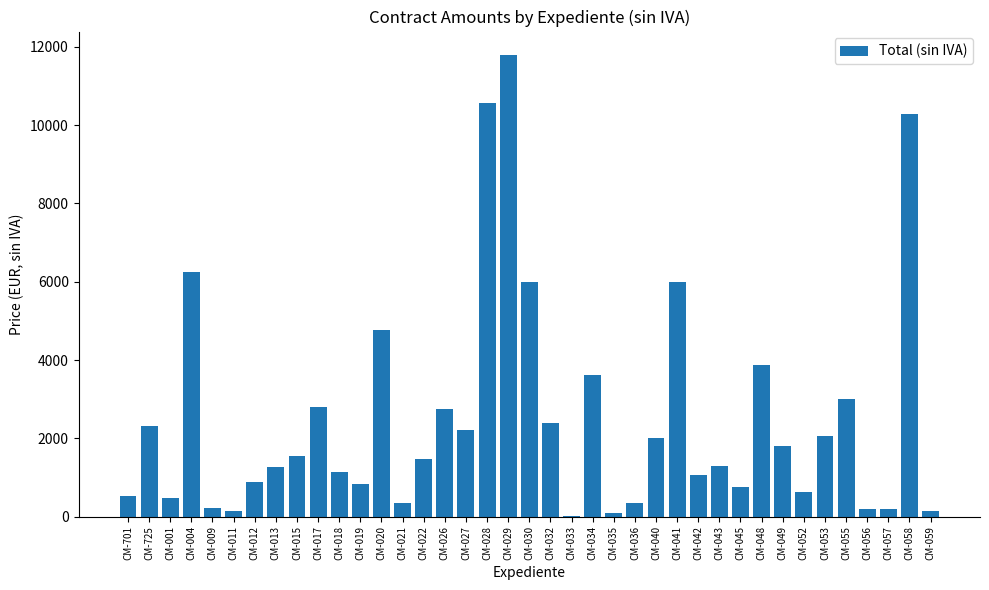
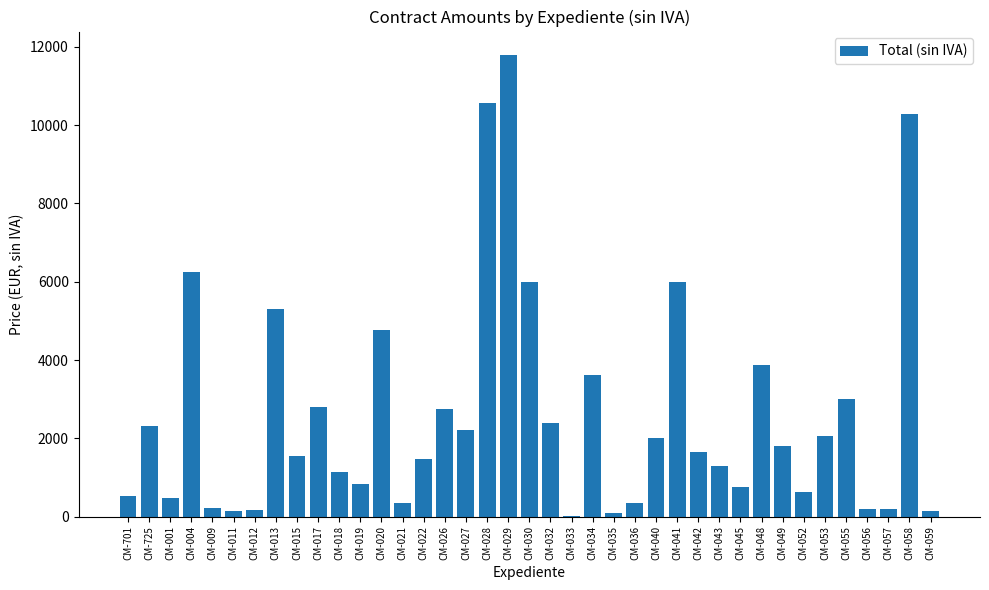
  {
    "CM-701": 500,
    "CM-725": 2300,
    "CM-001": 500,
    "CM-004": 6300,
    "CM-009": 200,
    "CM-011": 100,
-   "CM-012": 900,
-   "CM-013": 1300,
+   "CM-012": 200,
+   "CM-013": 5300,
    "CM-015": 1500,
    "CM-017": 2800,
    "CM-018": 1100,
    "CM-019": 800,
    "CM-020": 4800,
    "CM-021": 400,
    "CM-022": 1500,
    "CM-026": 2700,
    "CM-027": 2200,
    "CM-028": 10600,
    "CM-029": 11800,
    "CM-030": 6000,
    "CM-032": 2400,
    "CM-034": 3600,
    "CM-035": 100,
    "CM-036": 300,
    "CM-040": 2000,
    "CM-041": 6000,
-   "CM-042": 1100,
+   "CM-042": 1600,
    "CM-043": 1300,
    "CM-045": 800,
    "CM-048": 3900,
    "CM-049": 1800,
    "CM-052": 600,
    "CM-053": 2100,
    "CM-055": 3000,
    "CM-056": 200,
    "CM-057": 200,
    "CM-058": 10300,
    "CM-059": 100
  }
